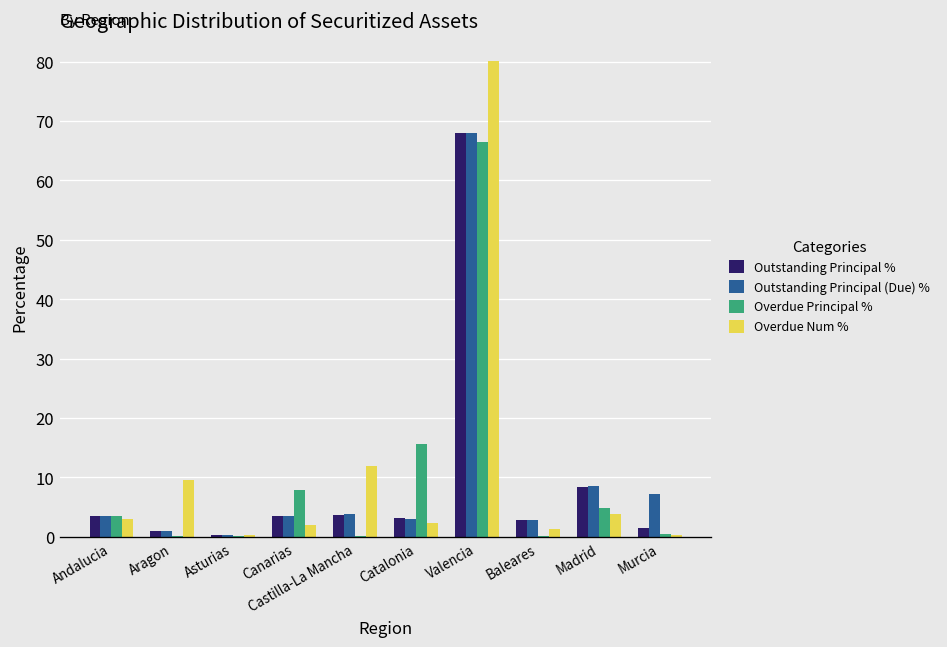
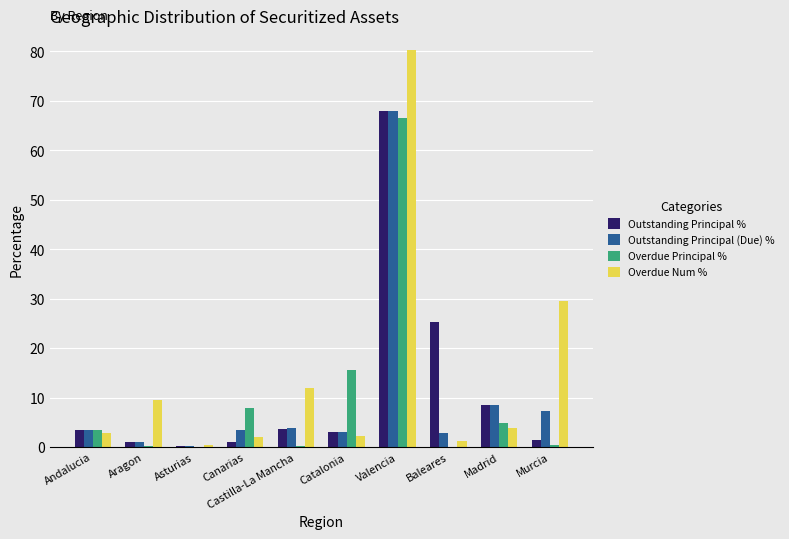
  {
    "Outstanding Principal %": {
      "Andalucia": 3,
      "Aragon": 1,
-     "Canarias": 4,
+     "Canarias": 1,
      "Castilla-La Mancha": 4,
      "Catalonia": 3,
      "Valencia": 68,
-     "Baleares": 3,
+     "Baleares": 25,
      "Madrid": 8,
      "Murcia": 1
    },
    "Outstanding Principal (Due) %": {
      "Andalucia": 3,
      "Aragon": 1,
      "Canarias": 3,
      "Castilla-La Mancha": 4,
      "Catalonia": 3,
      "Valencia": 68,
      "Baleares": 3,
      "Madrid": 8,
      "Murcia": 7
    },
    "Overdue Principal %": {
      "Andalucia": 3,
      "Canarias": 8,
      "Catalonia": 16,
      "Valencia": 67,
      "Madrid": 5
    },
    "Overdue Num %": {
      "Andalucia": 3,
      "Aragon": 10,
      "Canarias": 2,
      "Castilla-La Mancha": 12,
      "Catalonia": 2,
      "Valencia": 80,
      "Baleares": 1,
      "Madrid": 4,
-     "Murcia": 0
+     "Murcia": 30
    }
  }
